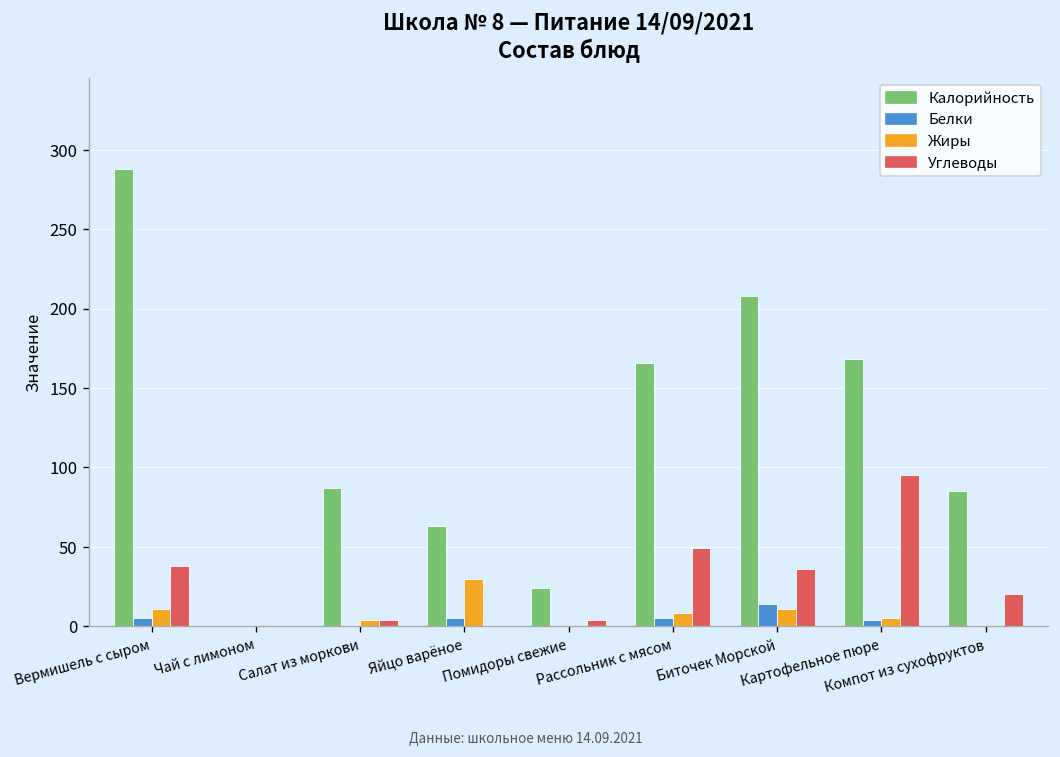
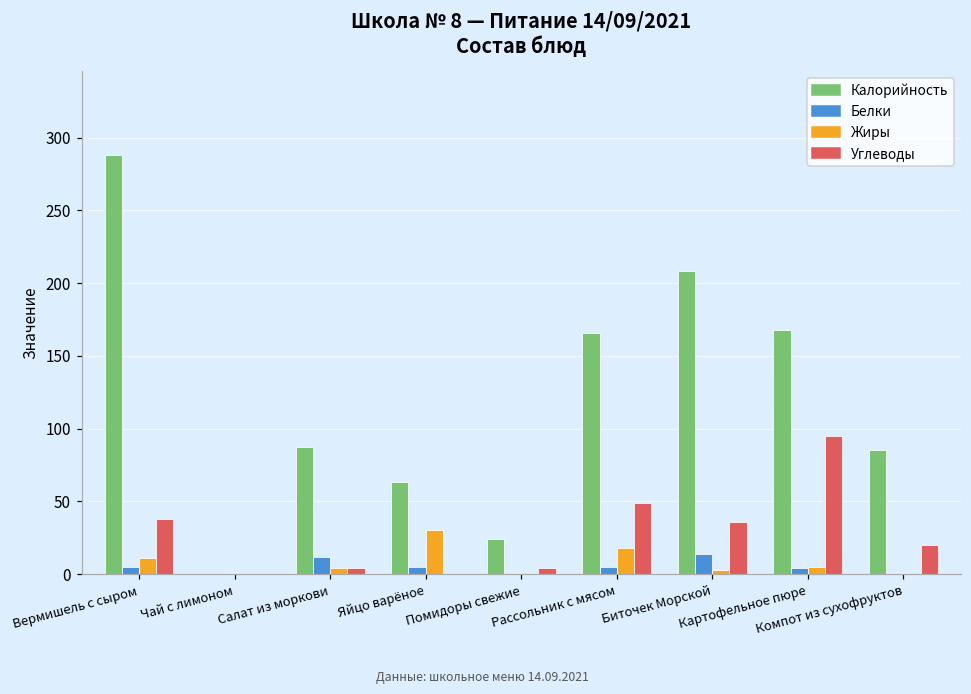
  {
    "Калорийность": {
      "Вермишель с сыром": 288,
      "Чай с лимоном": 0,
      "Салат из моркови": 87,
      "Яйцо варёное": 63,
      "Помидоры свежие": 24,
      "Рассольник с мясом": 166,
      "Биточек Морской": 208,
      "Картофельное пюре": 168,
      "Компот из сухофруктов": 85
    },
    "Белки": {
      "Вермишель с сыром": 5,
      "Чай с лимоном": 0,
-     "Салат из моркови": 1,
+     "Салат из моркови": 12,
      "Яйцо варёное": 5,
      "Помидоры свежие": 0,
      "Рассольник с мясом": 5,
      "Биточек Морской": 14,
      "Картофельное пюре": 4
    },
    "Жиры": {
      "Вермишель с сыром": 11,
      "Чай с лимоном": 0,
      "Салат из моркови": 4,
      "Яйцо варёное": 30,
      "Помидоры свежие": 0,
-     "Рассольник с мясом": 8,
-     "Биточек Морской": 11,
+     "Рассольник с мясом": 18,
+     "Биточек Морской": 3,
      "Картофельное пюре": 5,
      "Компот из сухофруктов": 0
    },
    "Углеводы": {
      "Вермишель с сыром": 38,
      "Чай с лимоном": 0,
      "Салат из моркови": 4,
      "Яйцо варёное": 0,
      "Помидоры свежие": 4,
      "Рассольник с мясом": 49,
      "Биточек Морской": 36,
      "Картофельное пюре": 95,
      "Компот из сухофруктов": 20
    }
  }
